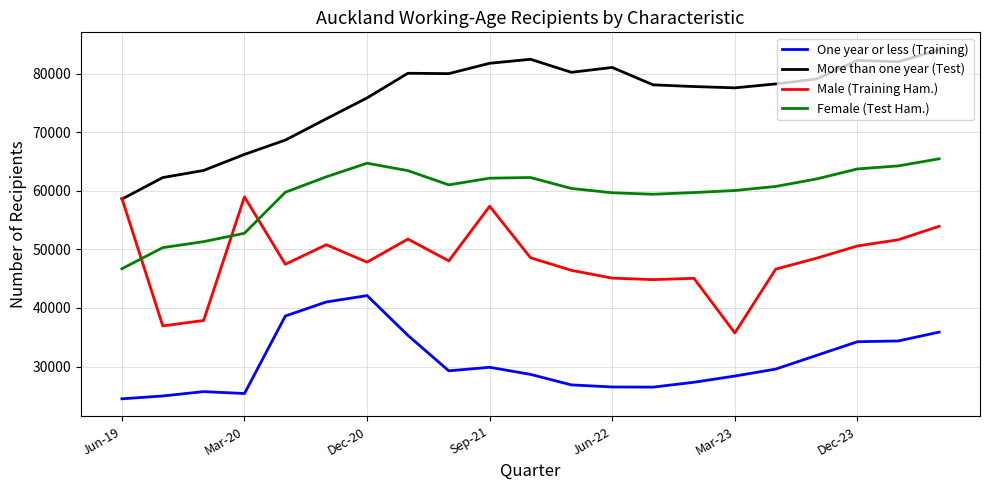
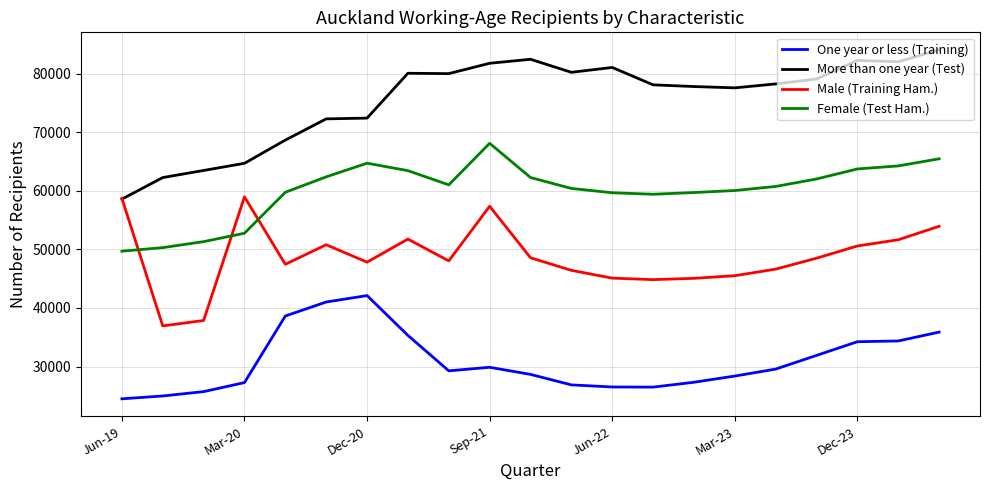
  {
    "One year or less (Training)": {
      "Jun-19": 24000,
-     "Mar-20": 25000,
+     "Mar-20": 27000,
      "Dec-20": 42000,
      "Sep-21": 30000,
      "Jun-22": 27000,
      "Mar-23": 28000,
      "Dec-23": 34000
    },
    "More than one year (Test)": {
-     "Mar-20": 66000,
-     "Dec-20": 76000,
+     "Mar-20": 65000,
+     "Dec-20": 72000,
      "Sep-21": 82000,
      "Jun-22": 81000,
      "Mar-23": 78000
    },
    "Male (Training Ham.)": {
      "Mar-20": 59000,
      "Dec-20": 48000,
      "Sep-21": 57000,
      "Jun-22": 45000,
-     "Mar-23": 36000,
+     "Mar-23": 46000,
      "Dec-23": 51000
    },
    "Female (Test Ham.)": {
-     "Jun-19": 47000,
+     "Jun-19": 50000,
      "Mar-20": 53000,
      "Dec-20": 65000,
-     "Sep-21": 62000,
+     "Sep-21": 68000,
      "Jun-22": 60000,
      "Mar-23": 60000,
      "Dec-23": 64000
    }
  }
